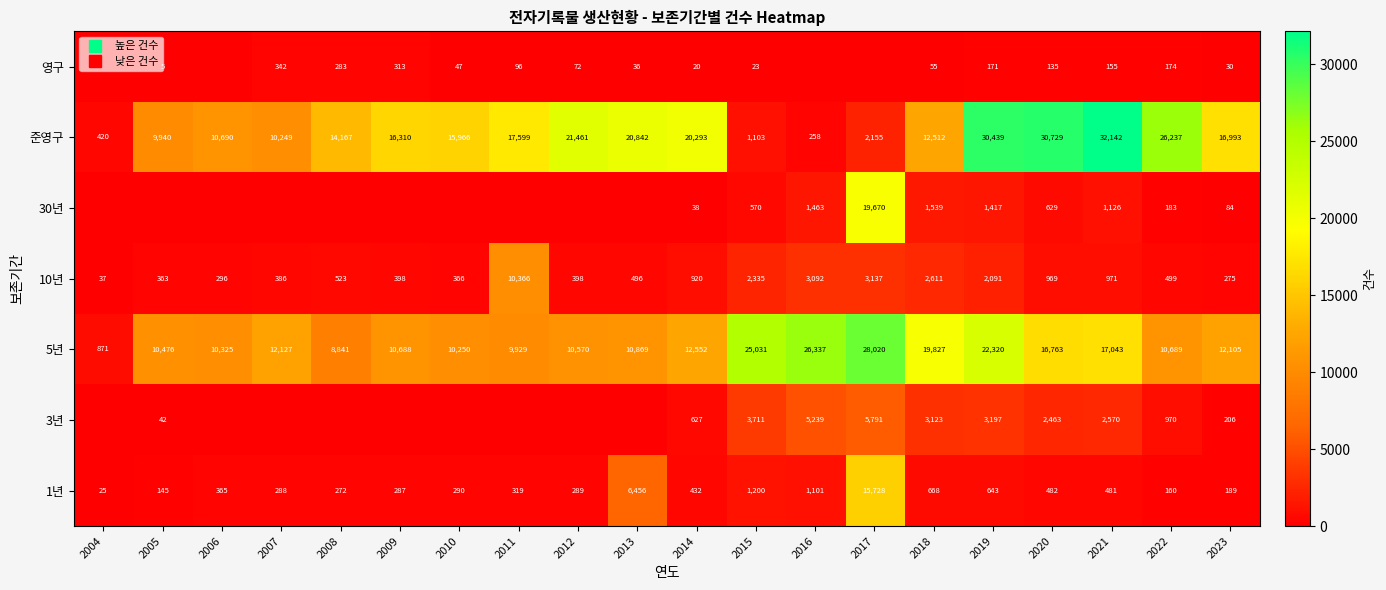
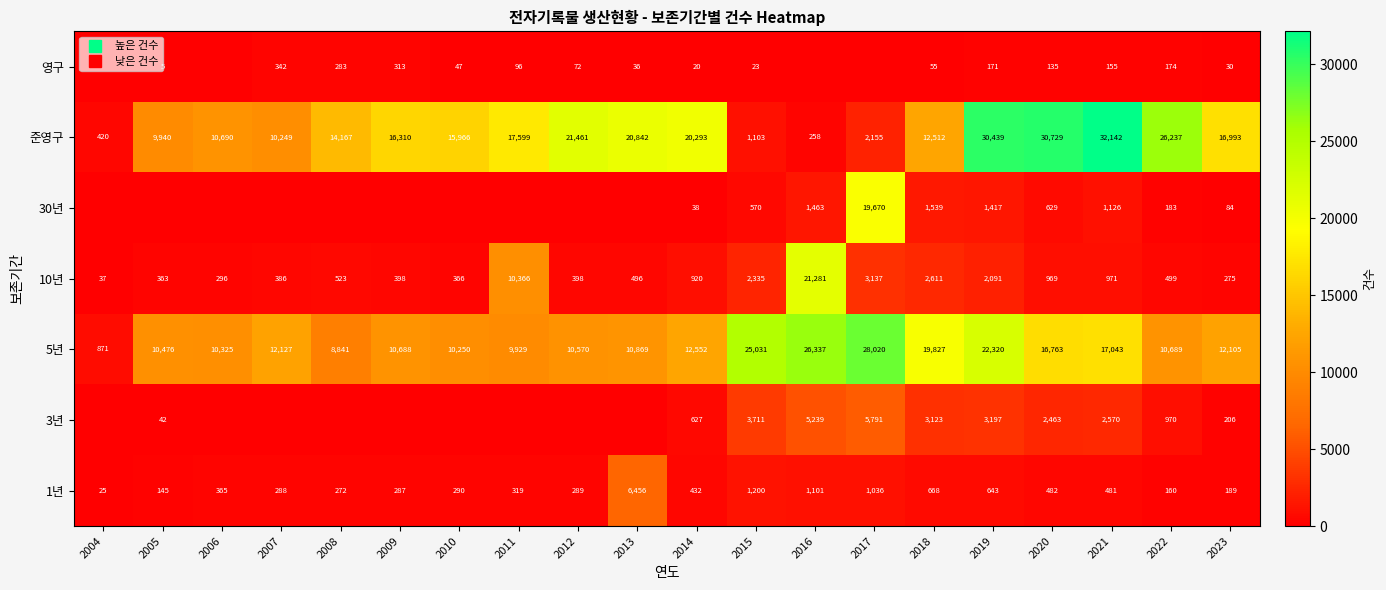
  {
    "영구": {
      "2007": "342",
      "2008": "283",
      "2009": "313",
      "2010": "47",
      "2011": "96",
      "2012": "72",
      "2013": "36",
      "2014": "20",
      "2015": "23",
      "2018": "55",
      "2019": "171",
      "2020": "135",
      "2021": "155",
      "2022": "174",
      "2023": "30"
    },
    "준영구": {
      "2004": "420",
      "2005": "9,940",
      "2006": "10,690",
      "2007": "10,249",
      "2008": "14,167",
      "2009": "16,310",
      "2010": "15,966",
      "2011": "17,599",
      "2012": "21,461",
      "2013": "20,842",
      "2014": "20,293",
      "2015": "1,103",
      "2016": "258",
      "2017": "2,155",
      "2018": "12,512",
      "2019": "30,439",
      "2020": "30,729",
      "2021": "32,142",
      "2022": "26,237",
      "2023": "16,993"
    },
    "30년": {
      "2014": "38",
      "2015": "570",
      "2016": "1,463",
      "2017": "19,670",
      "2018": "1,539",
      "2019": "1,417",
      "2020": "629",
      "2021": "1,126",
      "2022": "183",
      "2023": "84"
    },
    "10년": {
      "2004": "37",
      "2005": "363",
      "2006": "296",
      "2007": "386",
      "2008": "523",
      "2009": "398",
      "2010": "366",
      "2011": "10,366",
      "2012": "398",
      "2013": "496",
      "2014": "920",
      "2015": "2,335",
-     "2016": "3,092",
+     "2016": "21,281",
      "2017": "3,137",
      "2018": "2,611",
      "2019": "2,091",
      "2020": "969",
      "2021": "971",
      "2022": "499",
      "2023": "275"
    },
    "5년": {
      "2004": "871",
      "2005": "10,476",
      "2006": "10,325",
      "2007": "12,127",
      "2008": "8,841",
      "2009": "10,688",
      "2010": "10,250",
      "2011": "9,929",
      "2012": "10,570",
      "2013": "10,869",
      "2014": "12,552",
      "2015": "25,031",
      "2016": "26,337",
      "2017": "28,020",
      "2018": "19,827",
      "2019": "22,320",
      "2020": "16,763",
      "2021": "17,043",
      "2022": "10,689",
      "2023": "12,105"
    },
    "3년": {
      "2005": "42",
      "2014": "627",
      "2015": "3,711",
      "2016": "5,239",
      "2017": "5,791",
      "2018": "3,123",
      "2019": "3,197",
      "2020": "2,463",
      "2021": "2,570",
      "2022": "970",
      "2023": "206"
    },
    "1년": {
      "2004": "25",
      "2005": "145",
      "2006": "365",
      "2007": "288",
      "2008": "272",
      "2009": "287",
      "2010": "290",
      "2011": "319",
      "2012": "289",
      "2013": "6,456",
      "2014": "432",
      "2015": "1,200",
      "2016": "1,101",
-     "2017": "15,728",
+     "2017": "1,036",
      "2018": "668",
      "2019": "643",
      "2020": "482",
      "2021": "481",
      "2022": "160",
      "2023": "189"
    }
  }
